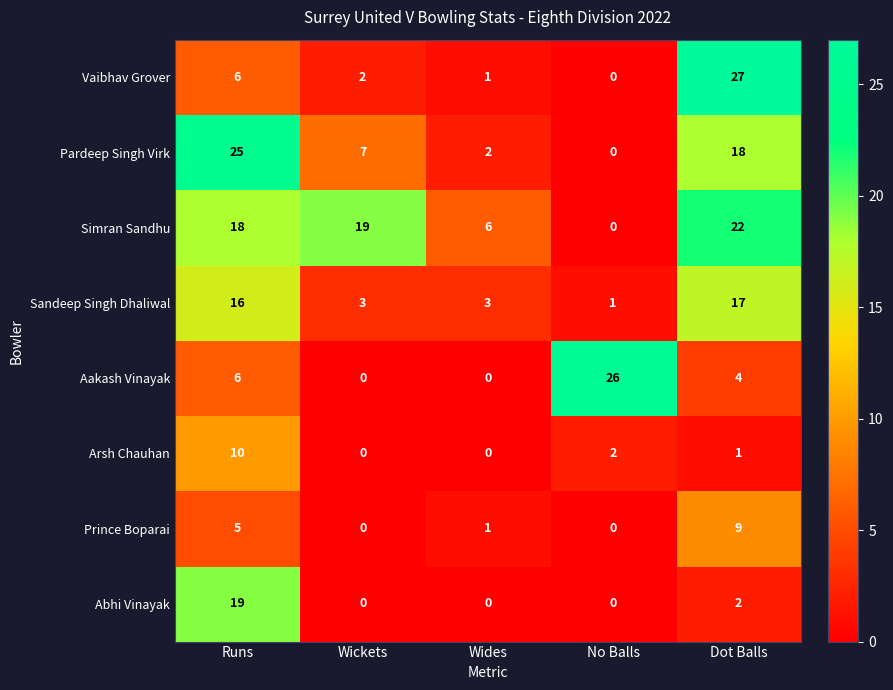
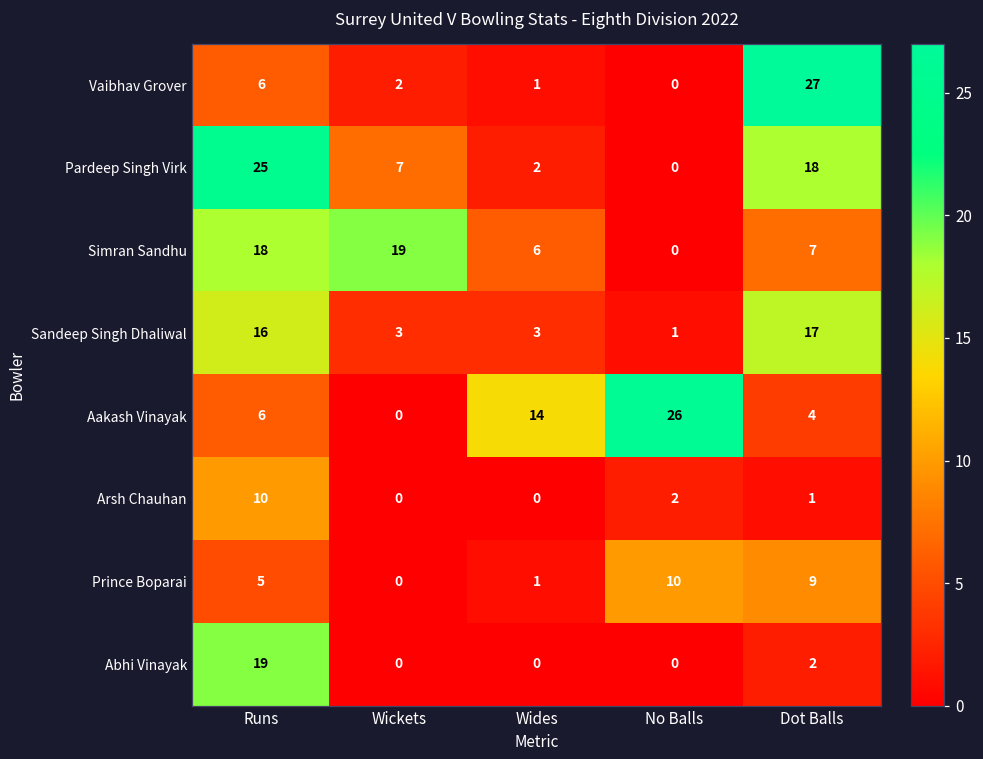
  {
    "Vaibhav Grover": {
      "Runs": 6,
      "Wickets": 2,
      "Wides": 1,
      "No Balls": 0,
      "Dot Balls": 27
    },
    "Pardeep Singh Virk": {
      "Runs": 25,
      "Wickets": 7,
      "Wides": 2,
      "No Balls": 0,
      "Dot Balls": 18
    },
    "Simran Sandhu": {
      "Runs": 18,
      "Wickets": 19,
      "Wides": 6,
      "No Balls": 0,
-     "Dot Balls": 22
+     "Dot Balls": 7
    },
    "Sandeep Singh Dhaliwal": {
      "Runs": 16,
      "Wickets": 3,
      "Wides": 3,
      "No Balls": 1,
      "Dot Balls": 17
    },
    "Aakash Vinayak": {
      "Runs": 6,
      "Wickets": 0,
-     "Wides": 0,
+     "Wides": 14,
      "No Balls": 26,
      "Dot Balls": 4
    },
    "Arsh Chauhan": {
      "Runs": 10,
      "Wickets": 0,
      "Wides": 0,
      "No Balls": 2,
      "Dot Balls": 1
    },
    "Prince Boparai": {
      "Runs": 5,
      "Wickets": 0,
      "Wides": 1,
-     "No Balls": 0,
+     "No Balls": 10,
      "Dot Balls": 9
    },
    "Abhi Vinayak": {
      "Runs": 19,
      "Wickets": 0,
      "Wides": 0,
      "No Balls": 0,
      "Dot Balls": 2
    }
  }
